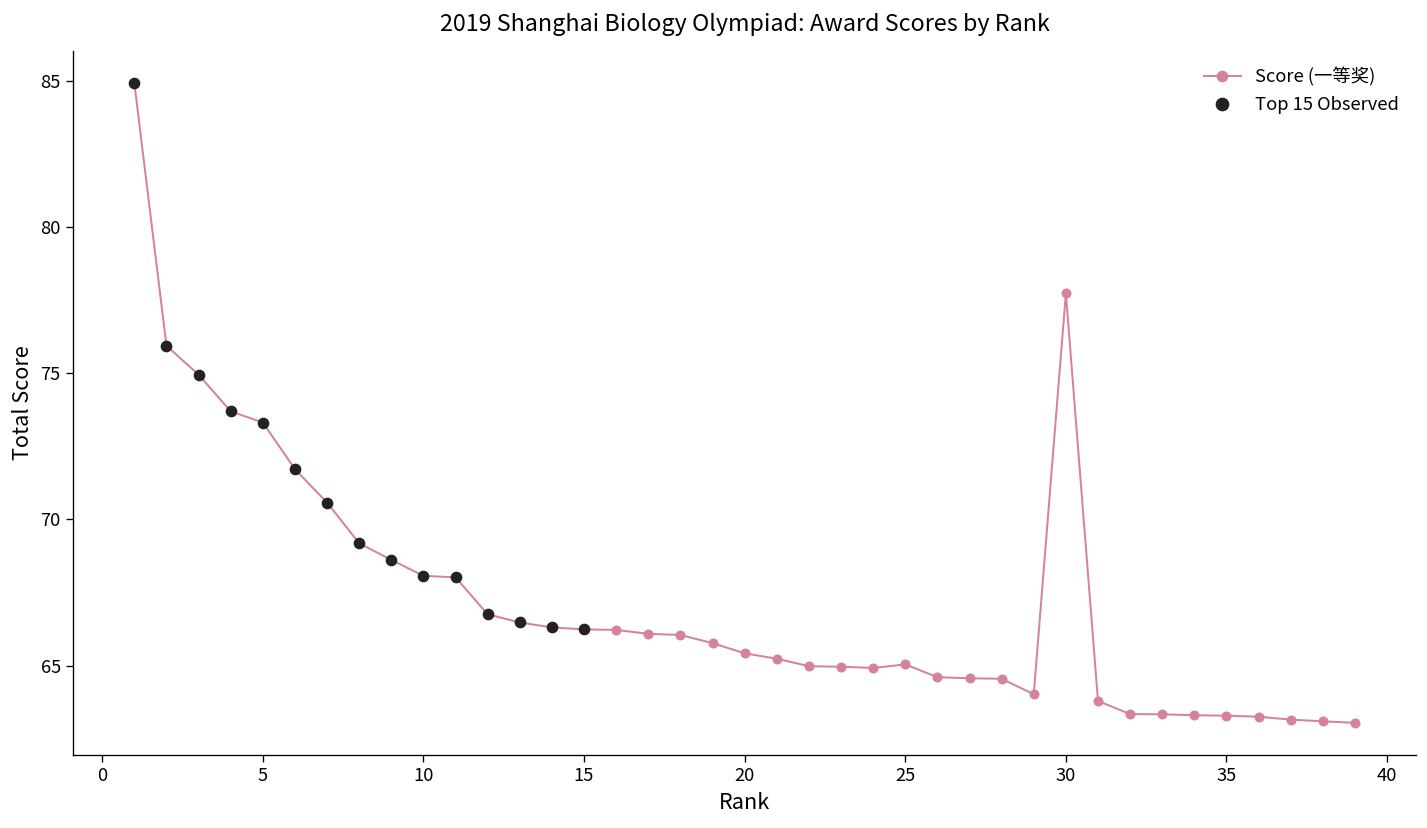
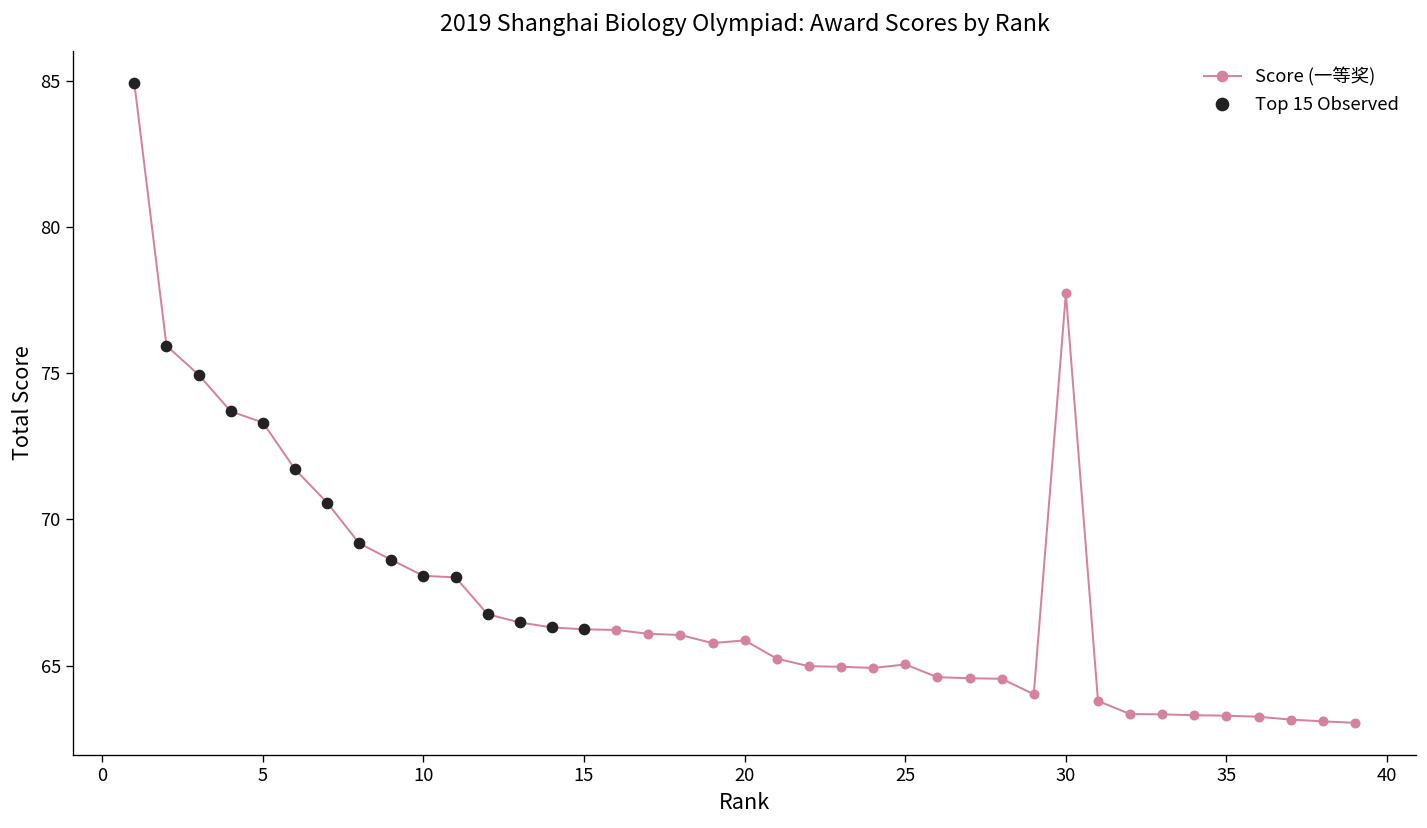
  {
    "Score (一等奖)": {
-     "20": 65.4,
+     "20": 65.9,
      "25": 65.0,
      "30": 77.7,
      "35": 63.3
    }
  }
